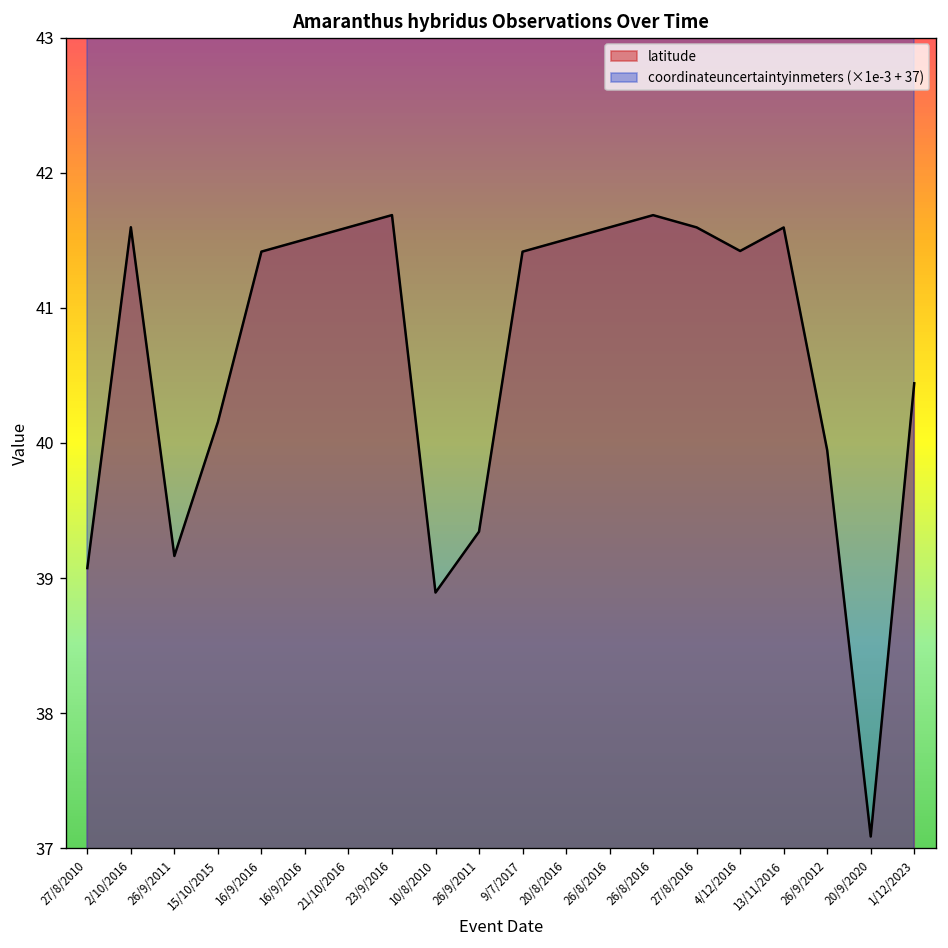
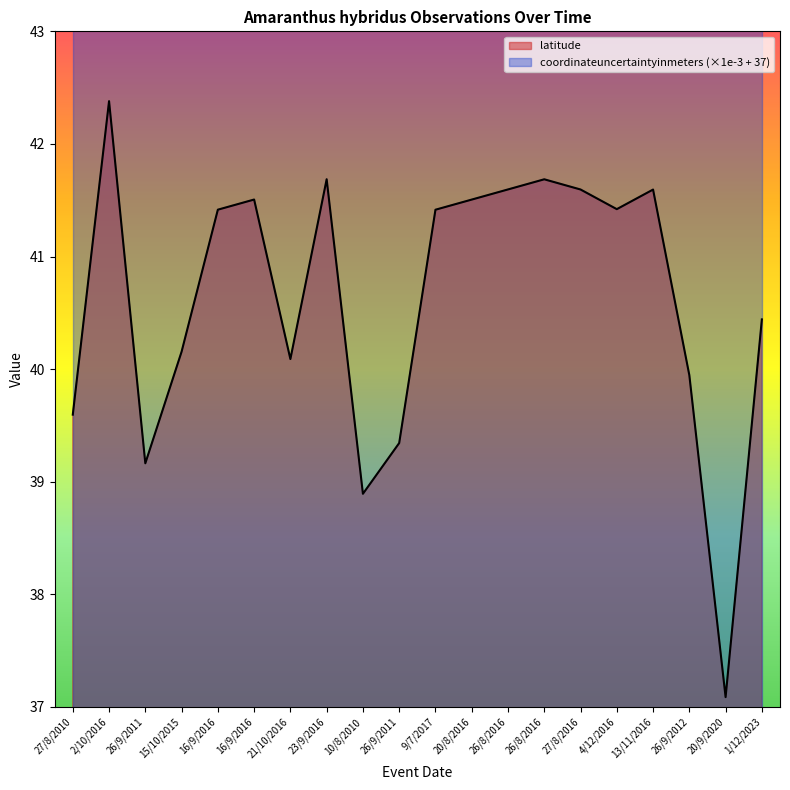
  {
    "latitude": {
-     "27/8/2010": 39.07,
-     "2/10/2016": 41.60,
+     "27/8/2010": 39.60,
+     "2/10/2016": 42.38,
      "15/10/2015": 40.15,
-     "21/10/2016": 41.60,
+     "21/10/2016": 40.09,
      "23/9/2016": 41.69,
      "10/8/2010": 38.89,
      "9/7/2017": 41.42,
      "20/8/2016": 41.51,
      "27/8/2016": 41.60,
      "4/12/2016": 41.42,
      "13/11/2016": 41.59,
      "26/9/2012": 39.95,
      "20/9/2020": 37.09,
      "1/12/2023": 40.44
    }
  }
